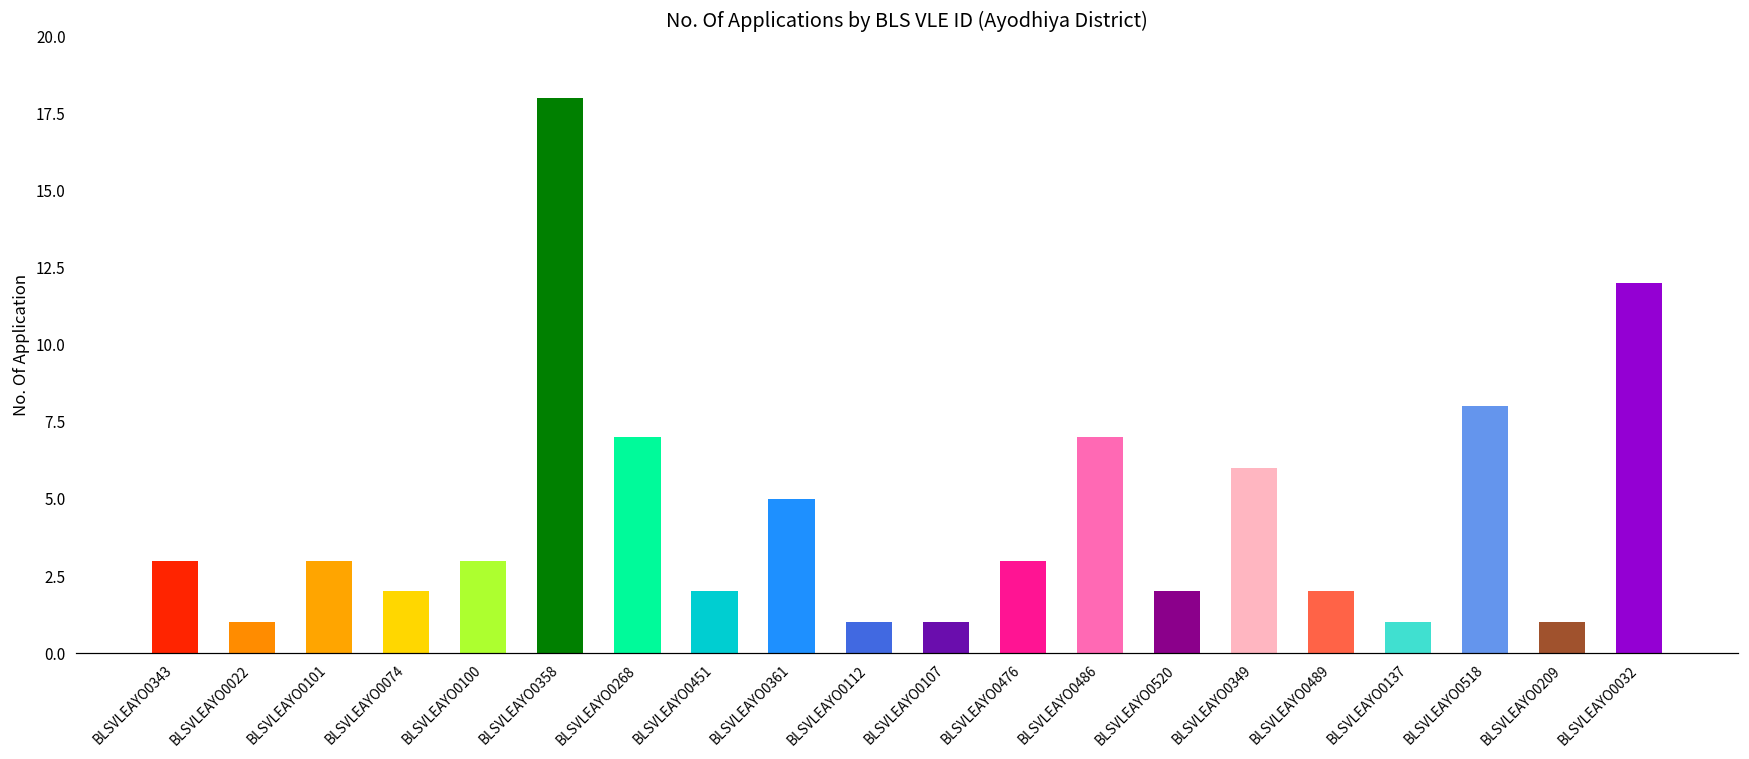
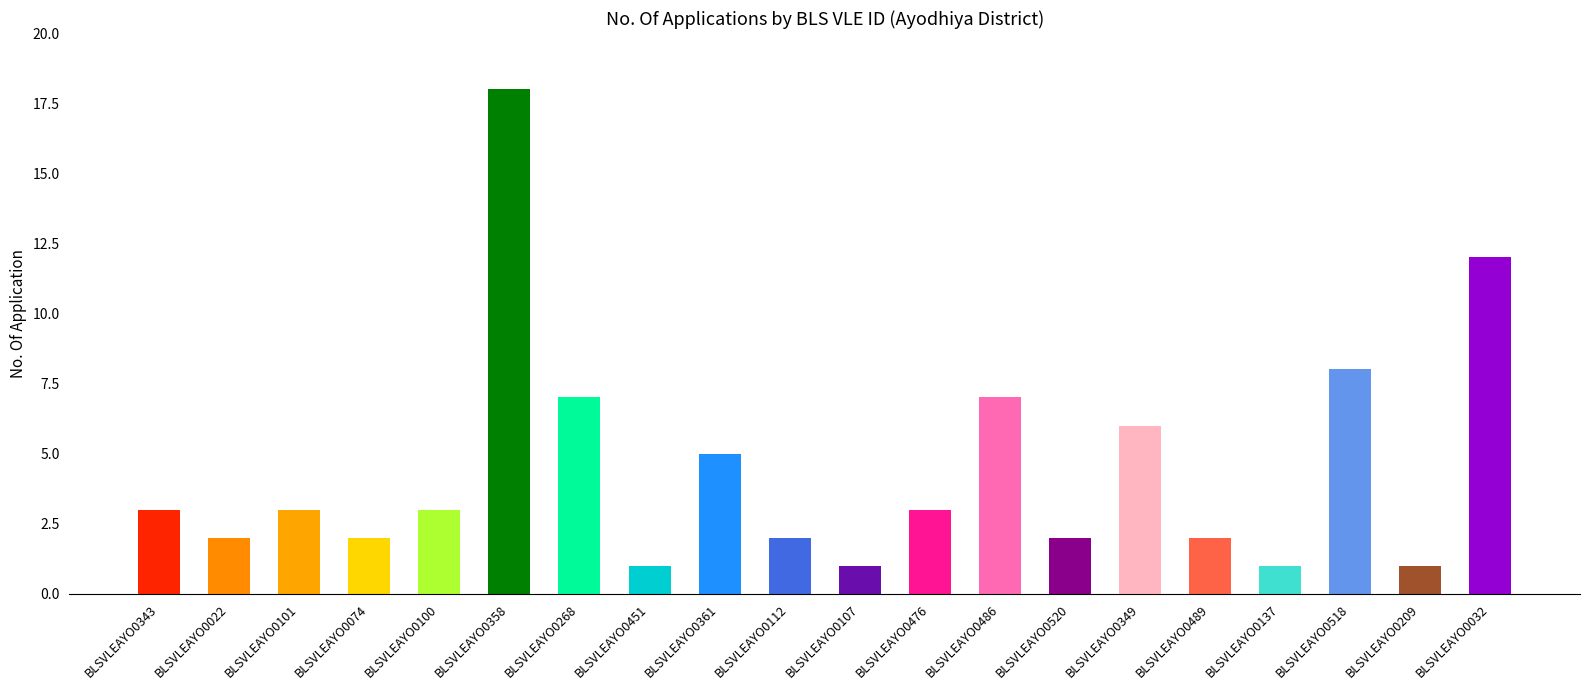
  {
    "BLSVLEAYO0343": 3,
-   "BLSVLEAYO0022": 1,
+   "BLSVLEAYO0022": 2,
    "BLSVLEAYO0101": 3,
    "BLSVLEAYO0074": 2,
    "BLSVLEAYO0100": 3,
    "BLSVLEAYO0358": 18,
    "BLSVLEAYO0268": 7,
-   "BLSVLEAYO0451": 2,
+   "BLSVLEAYO0451": 1,
    "BLSVLEAYO0361": 5,
-   "BLSVLEAYO0112": 1,
+   "BLSVLEAYO0112": 2,
    "BLSVLEAYO0107": 1,
    "BLSVLEAYO0476": 3,
    "BLSVLEAYO0486": 7,
    "BLSVLEAYO0520": 2,
    "BLSVLEAYO0349": 6,
    "BLSVLEAYO0489": 2,
    "BLSVLEAYO0137": 1,
    "BLSVLEAYO0518": 8,
    "BLSVLEAYO0209": 1,
    "BLSVLEAYO0032": 12
  }
